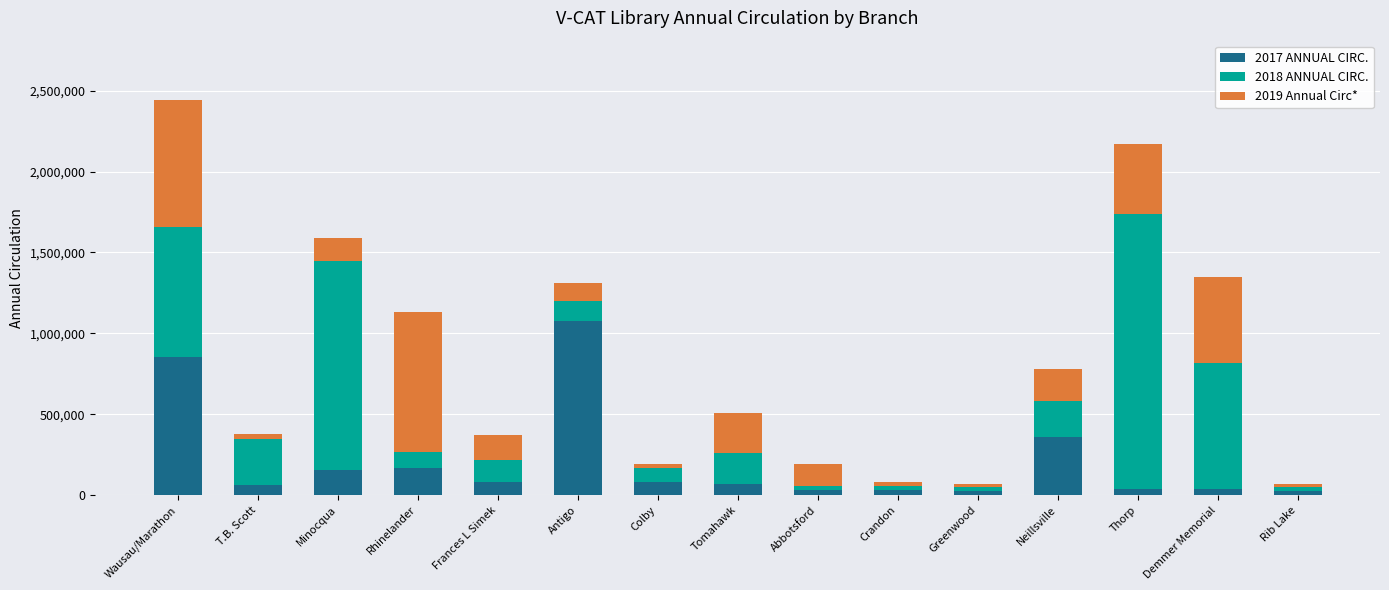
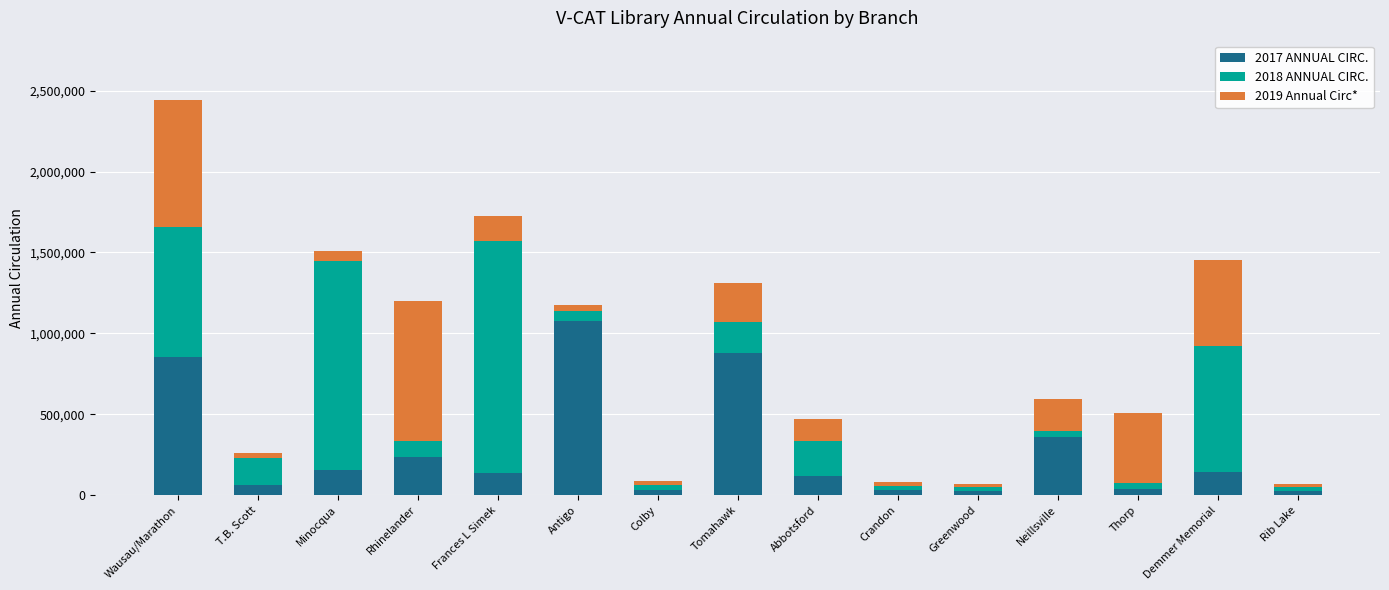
  {
    "2017 ANNUAL CIRC.": {
      "Wausau/Marathon": "850,000",
      "T.B. Scott": "60,000",
      "Minocqua": "160,000",
-     "Rhinelander": "170,000",
-     "Frances L Simek": "80,000",
+     "Rhinelander": "240,000",
+     "Frances L Simek": "140,000",
      "Antigo": "1,080,000",
-     "Colby": "80,000",
-     "Tomahawk": "70,000",
-     "Abbotsford": "30,000",
+     "Colby": "30,000",
+     "Tomahawk": "880,000",
+     "Abbotsford": "120,000",
      "Crandon": "30,000",
      "Greenwood": "20,000",
      "Neillsville": "360,000",
      "Thorp": "40,000",
-     "Demmer Memorial": "40,000",
+     "Demmer Memorial": "140,000",
      "Rib Lake": "30,000"
    },
    "2018 ANNUAL CIRC.": {
      "Wausau/Marathon": "810,000",
-     "T.B. Scott": "280,000",
+     "T.B. Scott": "170,000",
      "Minocqua": "1,290,000",
      "Rhinelander": "90,000",
-     "Frances L Simek": "140,000",
-     "Antigo": "120,000",
-     "Colby": "90,000",
+     "Frances L Simek": "1,440,000",
+     "Antigo": "60,000",
+     "Colby": "30,000",
      "Tomahawk": "190,000",
-     "Abbotsford": "30,000",
+     "Abbotsford": "220,000",
      "Crandon": "30,000",
      "Greenwood": "20,000",
-     "Neillsville": "220,000",
-     "Thorp": "1,700,000",
+     "Neillsville": "40,000",
+     "Thorp": "40,000",
      "Demmer Memorial": "780,000",
      "Rib Lake": "20,000"
    },
    "2019 Annual Circ*": {
      "Wausau/Marathon": "780,000",
      "T.B. Scott": "30,000",
-     "Minocqua": "140,000",
+     "Minocqua": "60,000",
      "Rhinelander": "870,000",
      "Frances L Simek": "150,000",
-     "Antigo": "110,000",
+     "Antigo": "40,000",
      "Colby": "30,000",
      "Tomahawk": "250,000",
      "Abbotsford": "130,000",
      "Crandon": "20,000",
      "Greenwood": "20,000",
      "Neillsville": "200,000",
      "Thorp": "430,000",
      "Demmer Memorial": "530,000",
      "Rib Lake": "20,000"
    }
  }
